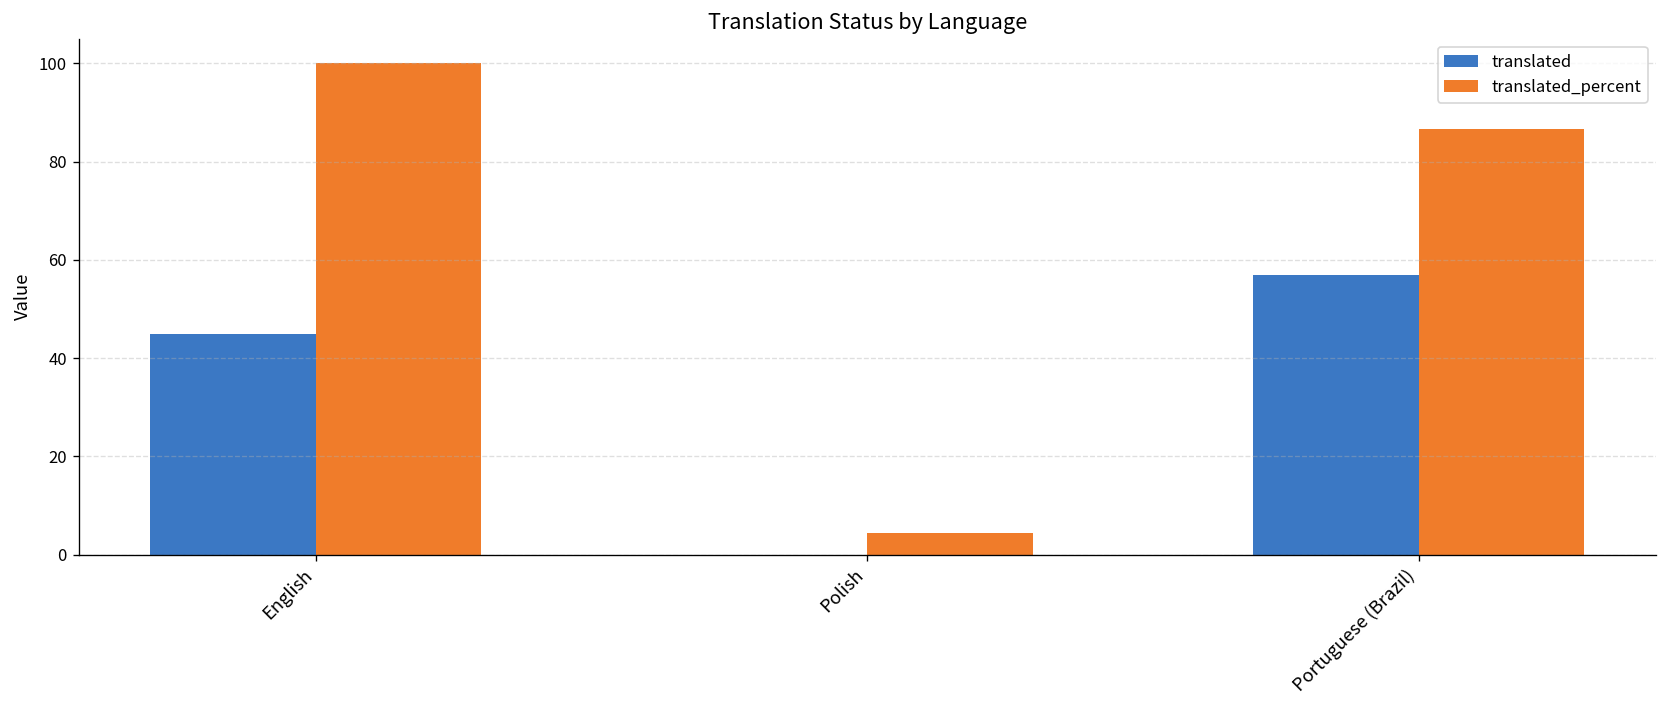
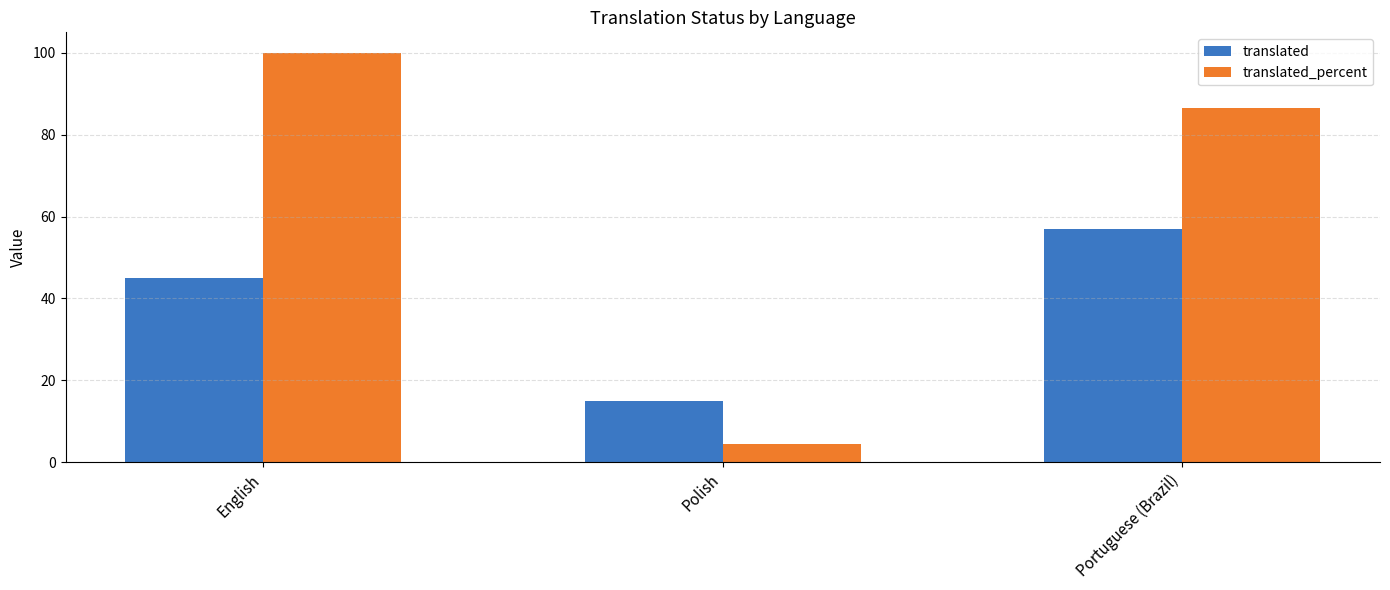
  {
    "translated": {
      "English": 45,
-     "Polish": 0,
+     "Polish": 15,
      "Portuguese (Brazil)": 57
    },
    "translated_percent": {
      "English": 100,
      "Polish": 5,
      "Portuguese (Brazil)": 87
    }
  }
